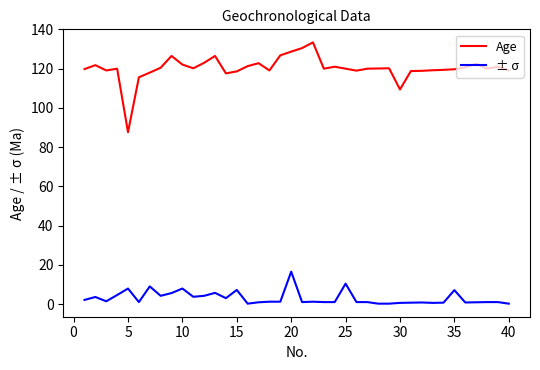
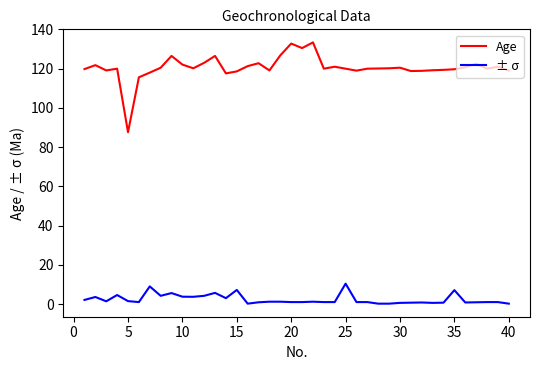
  {
    "Age": {
      "5": 88,
      "10": 122,
      "15": 119,
-     "20": 129,
+     "20": 133,
      "25": 120,
-     "30": 109,
+     "30": 121,
      "35": 120
    },
    "± σ": {
-     "5": 8,
-     "10": 8,
+     "5": 2,
+     "10": 4,
      "15": 7,
-     "20": 17,
+     "20": 1,
      "25": 10,
      "30": 1,
      "35": 7,
      "40": 0
    }
  }
